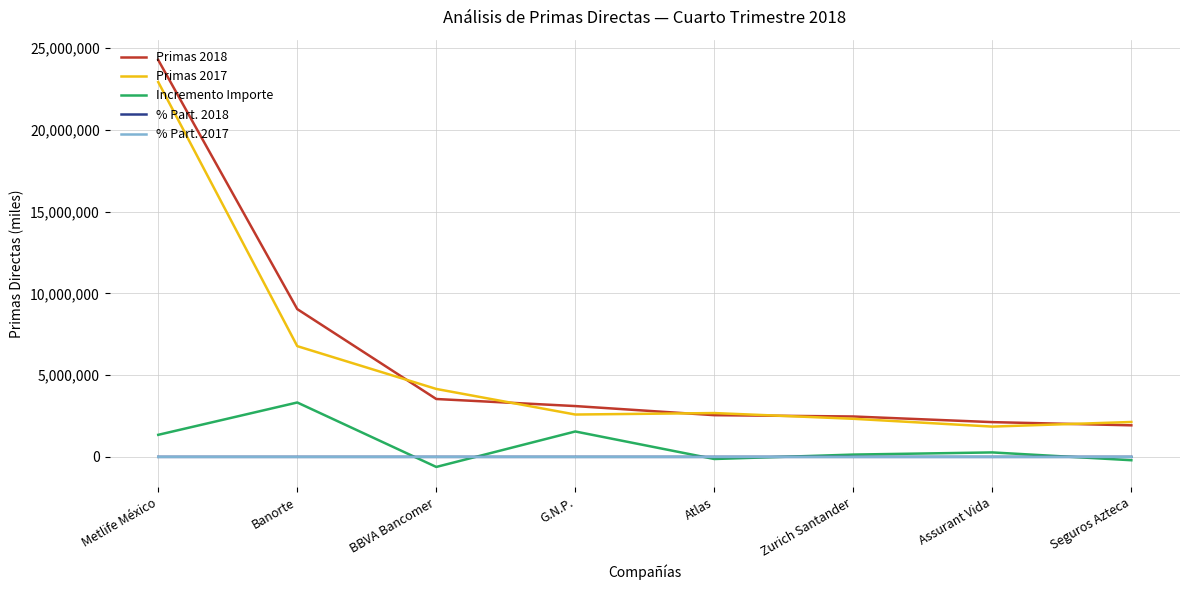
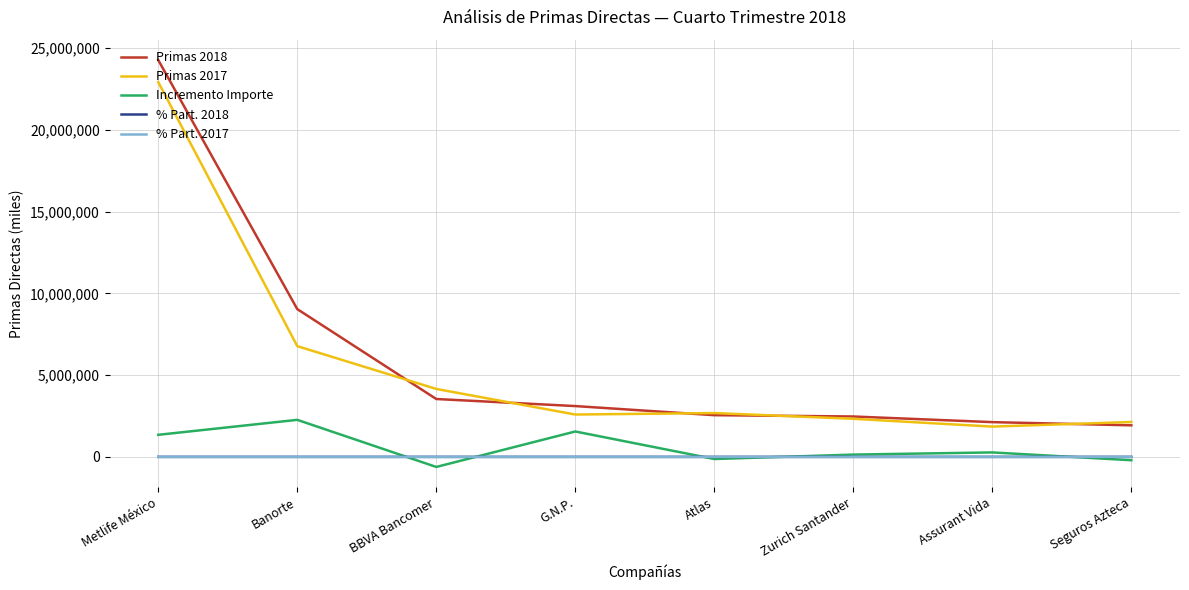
  {
    "Primas 2018": {
      "Metlife México": "24,300,000",
      "Banorte": "9,000,000",
      "BBVA Bancomer": "3,500,000",
      "G.N.P.": "3,100,000",
      "Assurant Vida": "2,100,000",
      "Seguros Azteca": "1,900,000"
    },
    "Primas 2017": {
      "Metlife México": "22,900,000",
      "Banorte": "6,800,000",
      "BBVA Bancomer": "4,200,000",
      "G.N.P.": "2,600,000",
      "Assurant Vida": "1,900,000",
      "Seguros Azteca": "2,100,000"
    },
    "Incremento Importe": {
      "Metlife México": "1,300,000",
-     "Banorte": "3,300,000",
+     "Banorte": "2,300,000",
      "BBVA Bancomer": "-600,000",
      "G.N.P.": "1,600,000",
      "Assurant Vida": "300,000",
      "Seguros Azteca": "-200,000"
    },
    "% Part. 2017": {
      "Metlife México": "0",
      "Banorte": "0",
      "BBVA Bancomer": "0",
      "G.N.P.": "0",
      "Assurant Vida": "0",
      "Seguros Azteca": "0"
    }
  }
